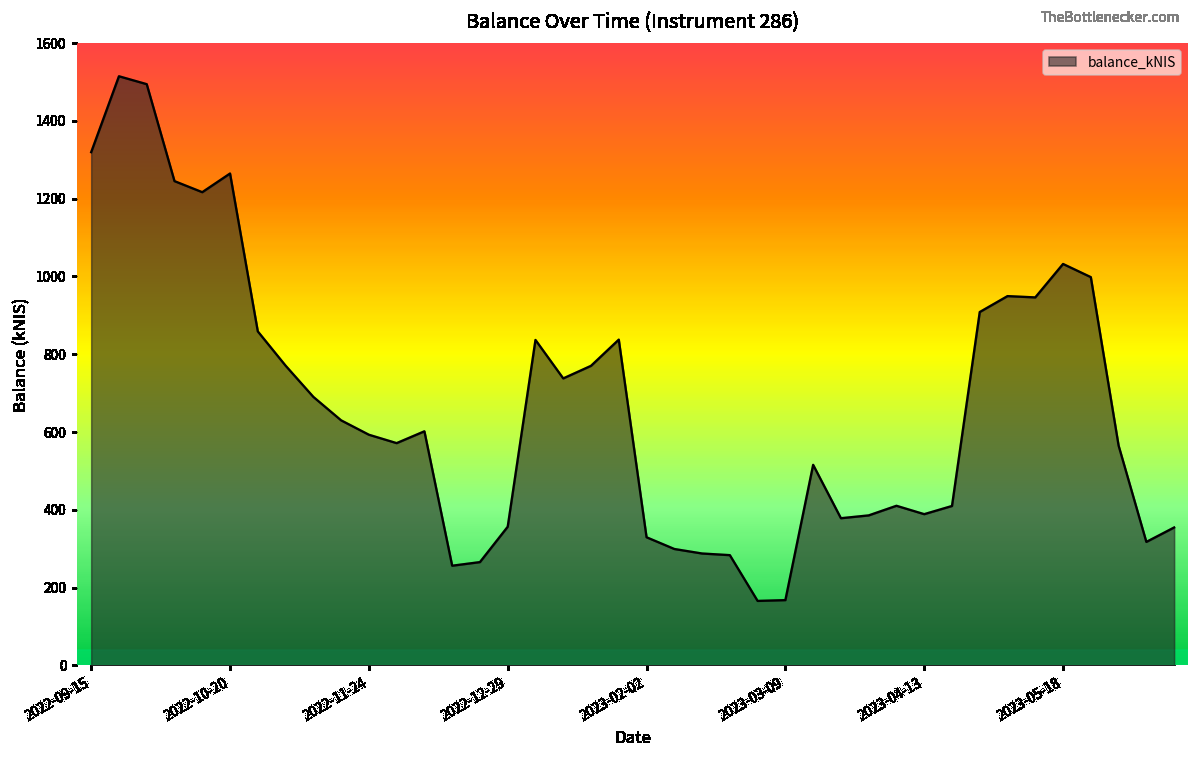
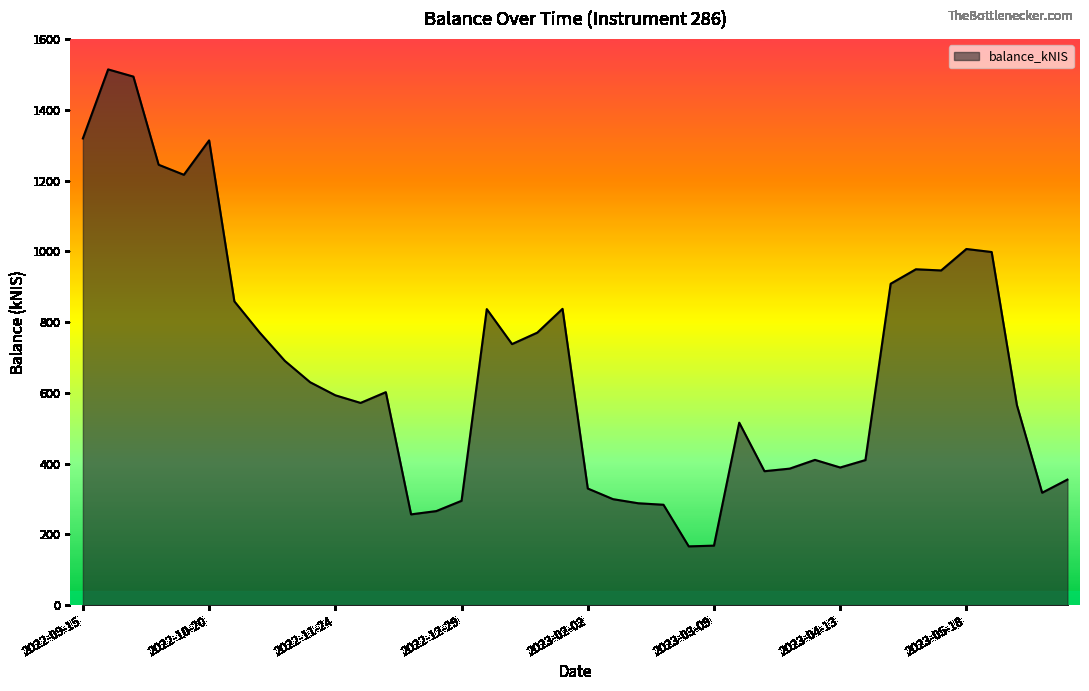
  {
    "2022-09-15": 1320,
-   "2022-10-20": 1260,
+   "2022-10-20": 1310,
    "2022-11-24": 590,
-   "2022-12-29": 360,
+   "2022-12-29": 290,
    "2023-02-02": 330,
    "2023-03-09": 170,
    "2023-04-13": 390,
-   "2023-05-18": 1030
+   "2023-05-18": 1010
  }
